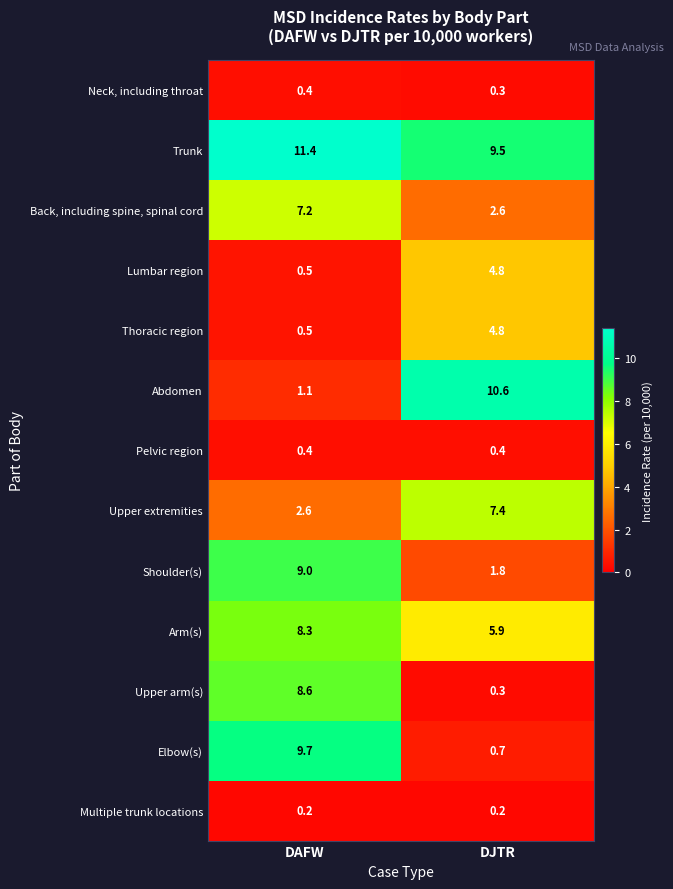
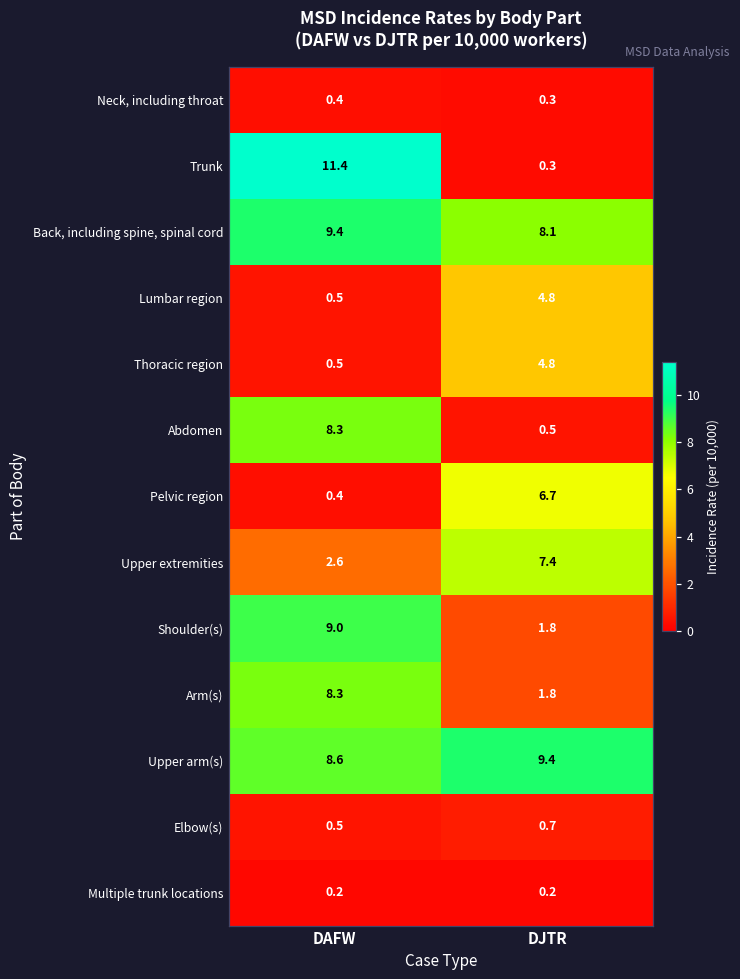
  {
    "Neck, including throat": {
      "DAFW": 0.4,
      "DJTR": 0.3
    },
    "Trunk": {
      "DAFW": 11.4,
-     "DJTR": 9.5
+     "DJTR": 0.3
    },
    "Back, including spine, spinal cord": {
-     "DAFW": 7.2,
-     "DJTR": 2.6
+     "DAFW": 9.4,
+     "DJTR": 8.1
    },
    "Lumbar region": {
      "DAFW": 0.5,
      "DJTR": 4.8
    },
    "Thoracic region": {
      "DAFW": 0.5,
      "DJTR": 4.8
    },
    "Abdomen": {
-     "DAFW": 1.1,
-     "DJTR": 10.6
+     "DAFW": 8.3,
+     "DJTR": 0.5
    },
    "Pelvic region": {
      "DAFW": 0.4,
-     "DJTR": 0.4
+     "DJTR": 6.7
    },
    "Upper extremities": {
      "DAFW": 2.6,
      "DJTR": 7.4
    },
    "Shoulder(s)": {
      "DAFW": 9.0,
      "DJTR": 1.8
    },
    "Arm(s)": {
      "DAFW": 8.3,
-     "DJTR": 5.9
+     "DJTR": 1.8
    },
    "Upper arm(s)": {
      "DAFW": 8.6,
-     "DJTR": 0.3
+     "DJTR": 9.4
    },
    "Elbow(s)": {
-     "DAFW": 9.7,
+     "DAFW": 0.5,
      "DJTR": 0.7
    },
    "Multiple trunk locations": {
      "DAFW": 0.2,
      "DJTR": 0.2
    }
  }
